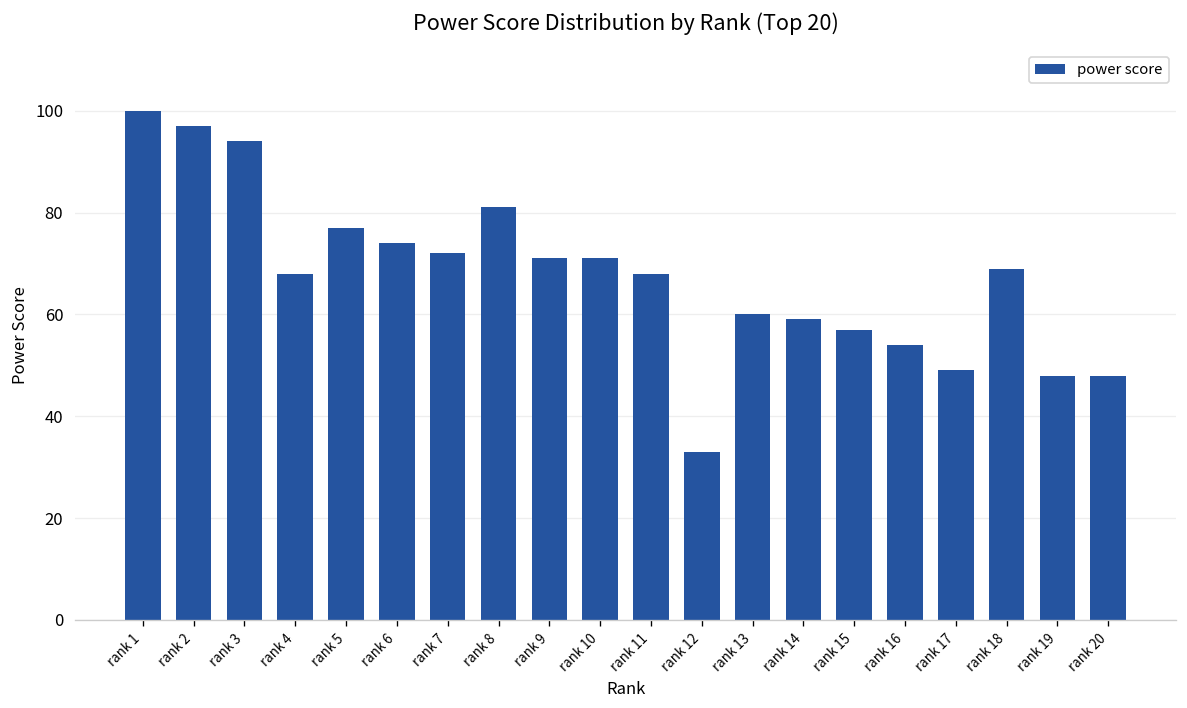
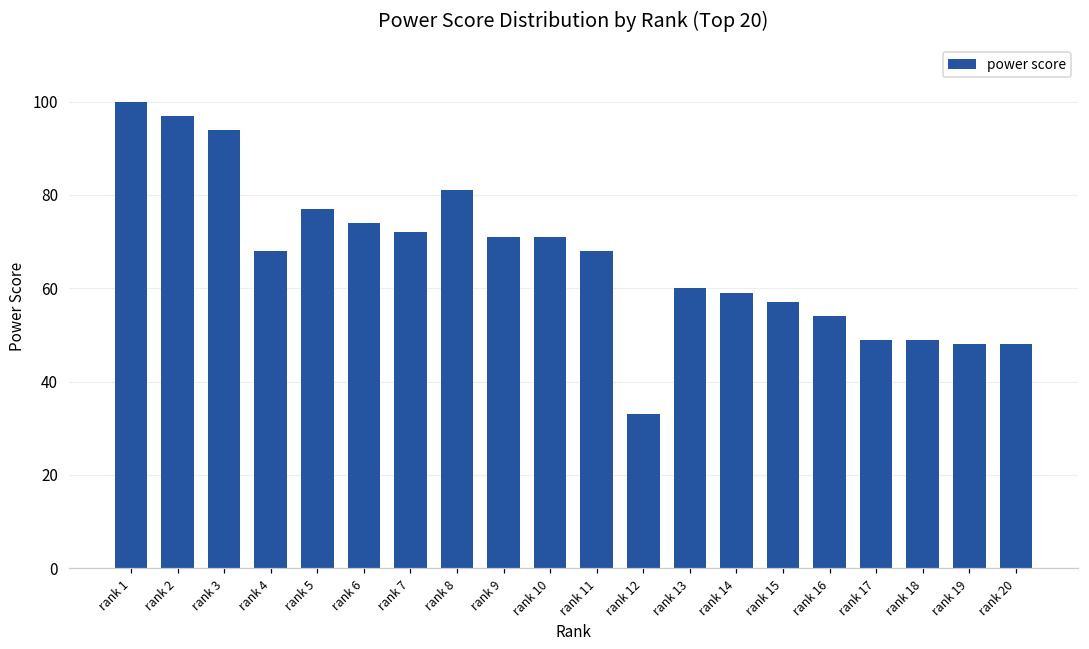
  {
    "rank 1": 100,
    "rank 2": 97,
    "rank 3": 94,
    "rank 4": 68,
    "rank 5": 77,
    "rank 6": 74,
    "rank 7": 72,
    "rank 8": 81,
    "rank 9": 71,
    "rank 10": 71,
    "rank 11": 68,
    "rank 12": 33,
    "rank 13": 60,
    "rank 14": 59,
    "rank 15": 57,
    "rank 16": 54,
    "rank 17": 49,
-   "rank 18": 69,
+   "rank 18": 49,
    "rank 19": 48,
    "rank 20": 48
  }
